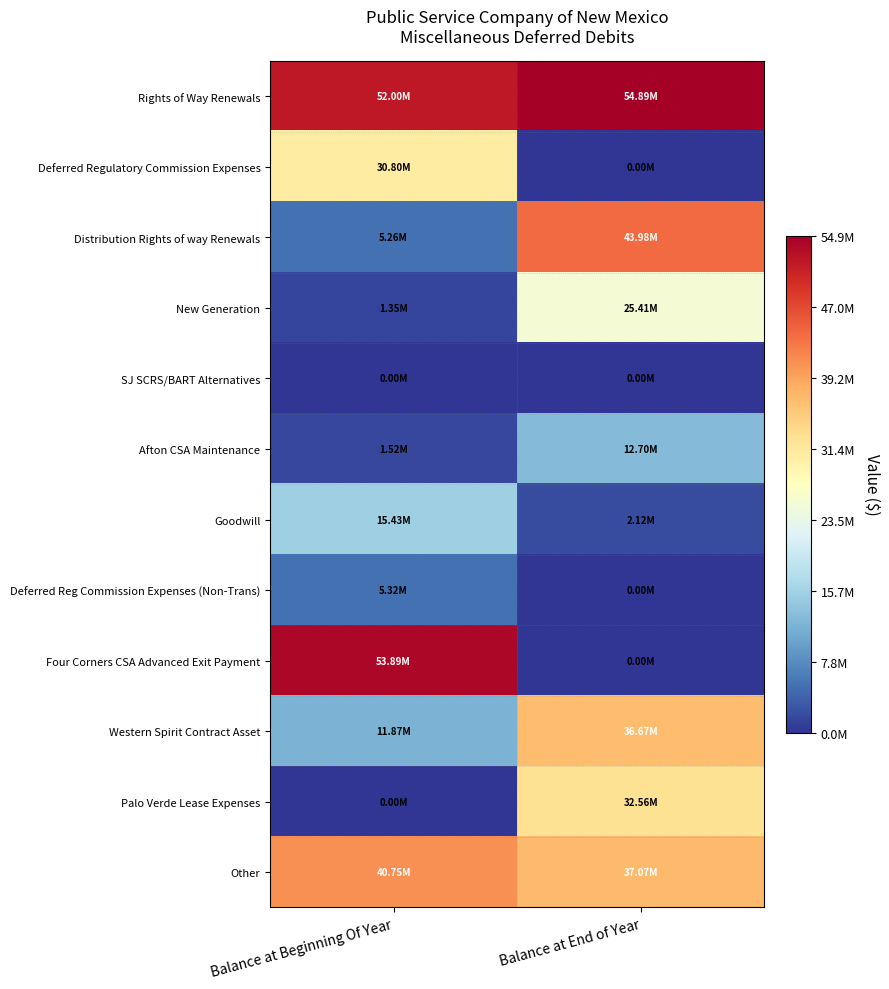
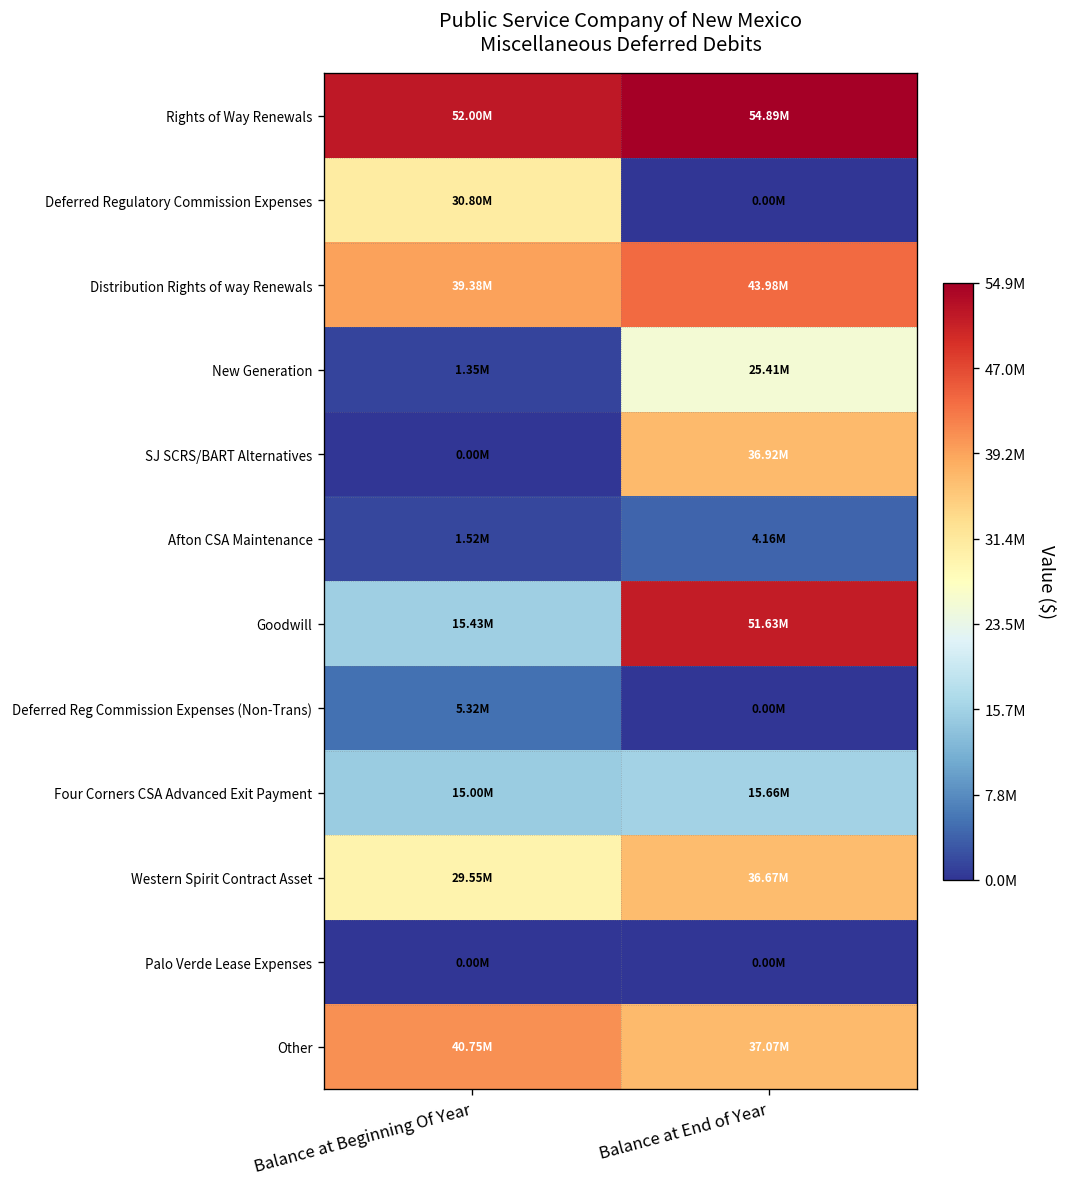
  {
    "Rights of Way Renewals": {
      "Balance at Beginning Of Year": "52.00M",
      "Balance at End of Year": "54.89M"
    },
    "Deferred Regulatory Commission Expenses": {
      "Balance at Beginning Of Year": "30.80M",
      "Balance at End of Year": "0.00M"
    },
    "Distribution Rights of way Renewals": {
-     "Balance at Beginning Of Year": "5.26M",
+     "Balance at Beginning Of Year": "39.38M",
      "Balance at End of Year": "43.98M"
    },
    "New Generation": {
      "Balance at Beginning Of Year": "1.35M",
      "Balance at End of Year": "25.41M"
    },
    "SJ SCRS/BART Alternatives": {
      "Balance at Beginning Of Year": "0.00M",
-     "Balance at End of Year": "0.00M"
+     "Balance at End of Year": "36.92M"
    },
    "Afton CSA Maintenance": {
      "Balance at Beginning Of Year": "1.52M",
-     "Balance at End of Year": "12.70M"
+     "Balance at End of Year": "4.16M"
    },
    "Goodwill": {
      "Balance at Beginning Of Year": "15.43M",
-     "Balance at End of Year": "2.12M"
+     "Balance at End of Year": "51.63M"
    },
    "Deferred Reg Commission Expenses (Non-Trans)": {
      "Balance at Beginning Of Year": "5.32M",
      "Balance at End of Year": "0.00M"
    },
    "Four Corners CSA Advanced Exit Payment": {
-     "Balance at Beginning Of Year": "53.89M",
-     "Balance at End of Year": "0.00M"
+     "Balance at Beginning Of Year": "15.00M",
+     "Balance at End of Year": "15.66M"
    },
    "Western Spirit Contract Asset": {
-     "Balance at Beginning Of Year": "11.87M",
+     "Balance at Beginning Of Year": "29.55M",
      "Balance at End of Year": "36.67M"
    },
    "Palo Verde Lease Expenses": {
      "Balance at Beginning Of Year": "0.00M",
-     "Balance at End of Year": "32.56M"
+     "Balance at End of Year": "0.00M"
    },
    "Other": {
      "Balance at Beginning Of Year": "40.75M",
      "Balance at End of Year": "37.07M"
    }
  }
